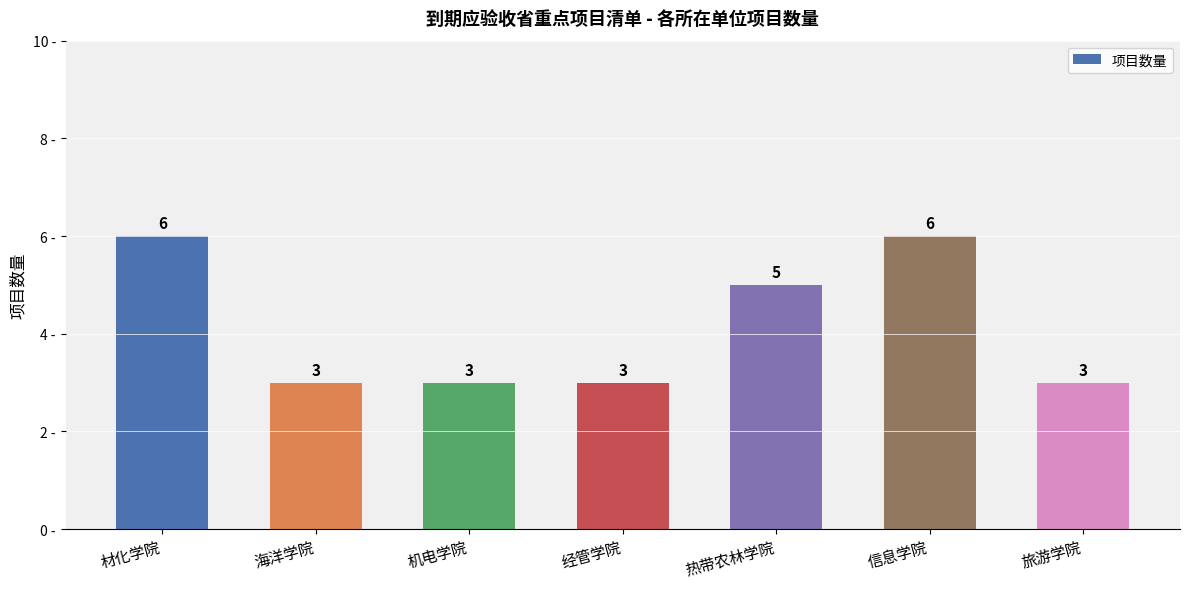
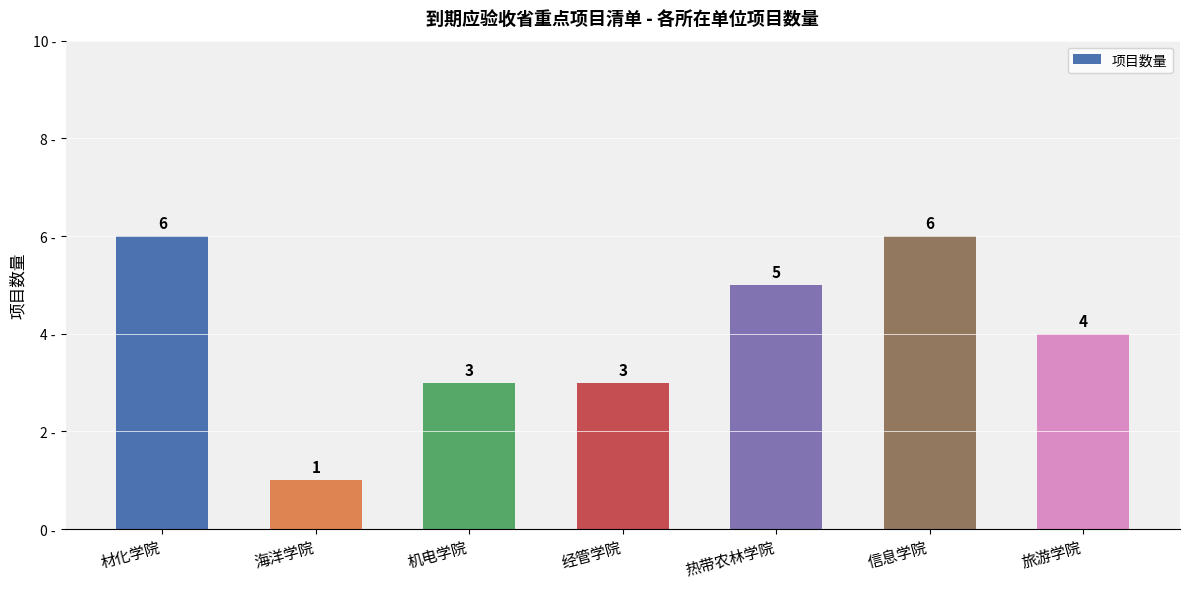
  {
    "材化学院": 6,
-   "海洋学院": 3,
+   "海洋学院": 1,
    "机电学院": 3,
    "经管学院": 3,
    "热带农林学院": 5,
    "信息学院": 6,
-   "旅游学院": 3
+   "旅游学院": 4
  }
